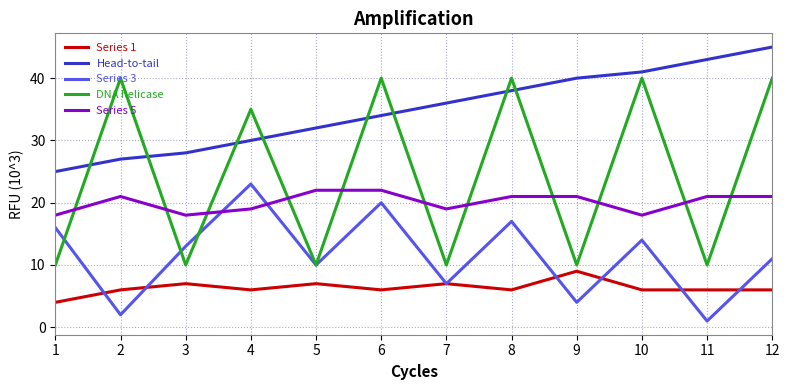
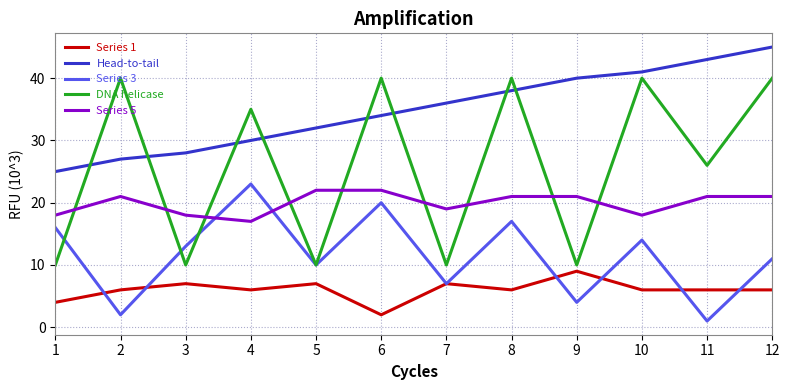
  {
    "Series 1": {
      "1": 4,
      "2": 6,
      "3": 7,
      "4": 6,
      "5": 7,
-     "6": 6,
+     "6": 2,
      "8": 6,
      "9": 9,
      "10": 6,
      "11": 6,
      "12": 6
    },
    "DNA helicase": {
      "1": 10,
      "2": 40,
      "3": 10,
      "4": 35,
      "6": 40,
      "7": 10,
      "8": 40,
      "9": 10,
      "10": 40,
-     "11": 10,
+     "11": 26,
      "12": 40
    },
    "Series 5": {
      "1": 18,
      "2": 21,
      "3": 18,
-     "4": 19,
+     "4": 17,
      "5": 22,
      "6": 22,
      "7": 19,
      "8": 21,
      "9": 21,
      "10": 18,
      "11": 21,
      "12": 21
    }
  }
